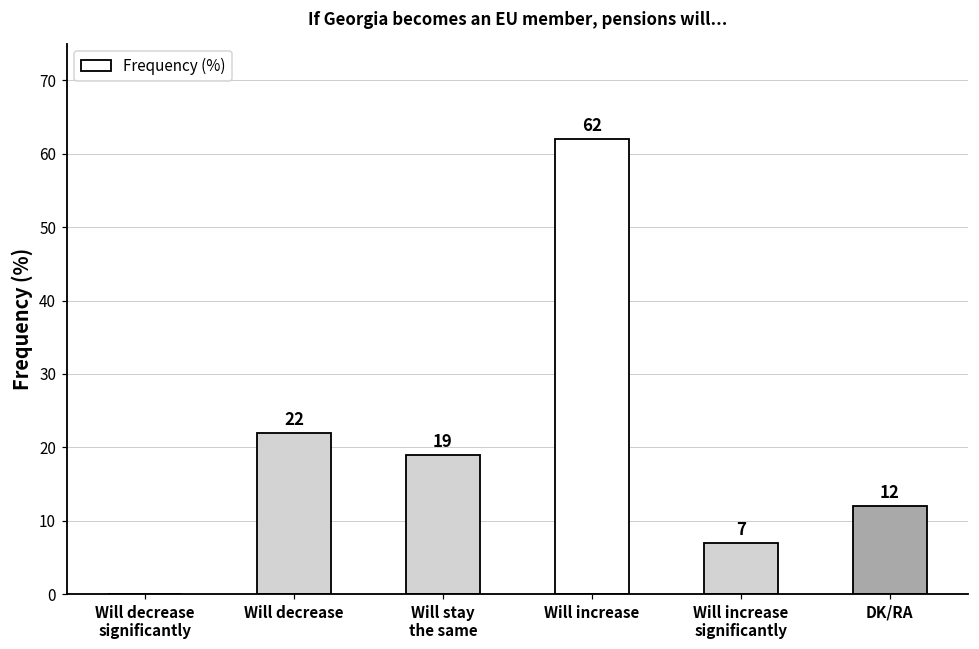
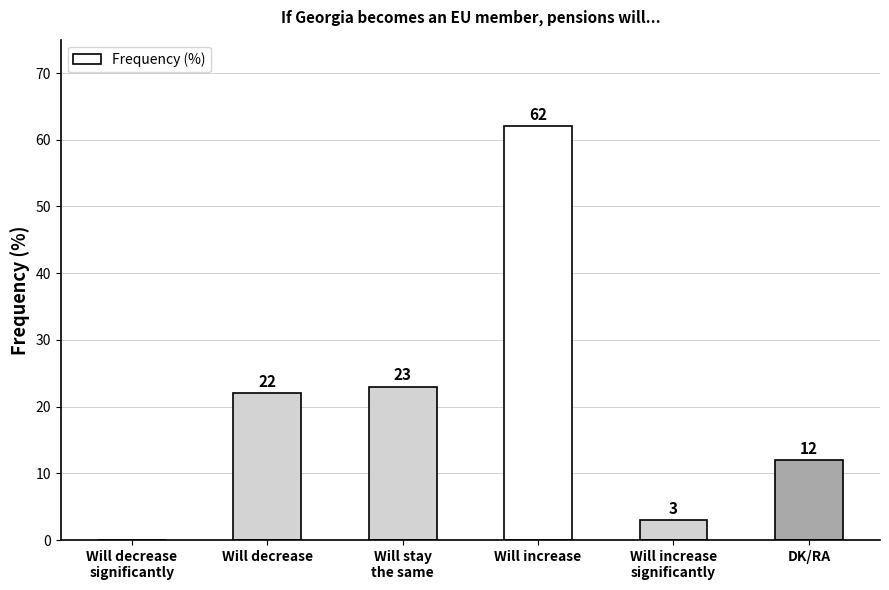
  {
    "Will decrease": 22,
-   "Will stay the same": 19,
+   "Will stay the same": 23,
    "Will increase": 62,
-   "Will increase significantly": 7,
+   "Will increase significantly": 3,
    "DK/RA": 12
  }
